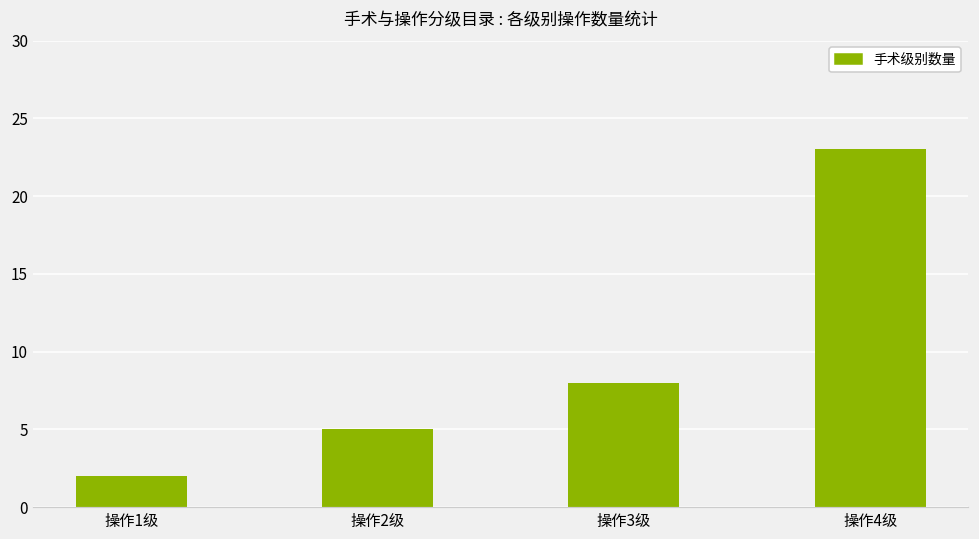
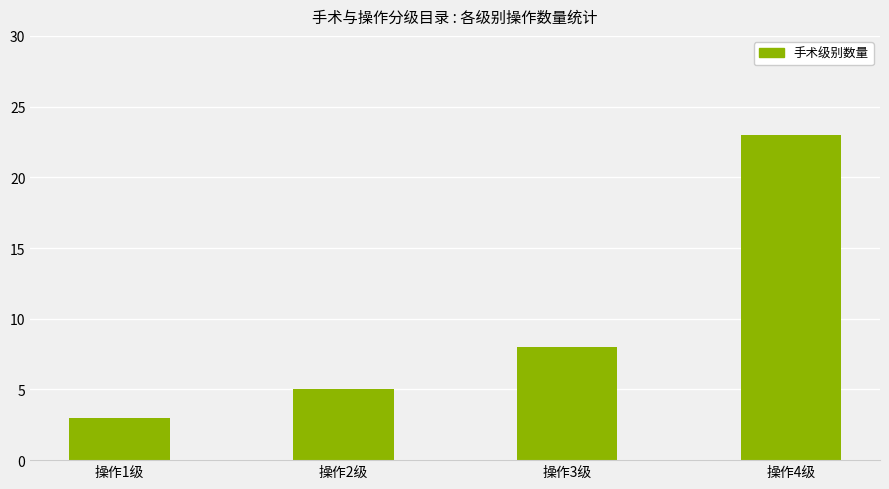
  {
-   "操作1级": 2,
+   "操作1级": 3,
    "操作2级": 5,
    "操作3级": 8,
    "操作4级": 23
  }
